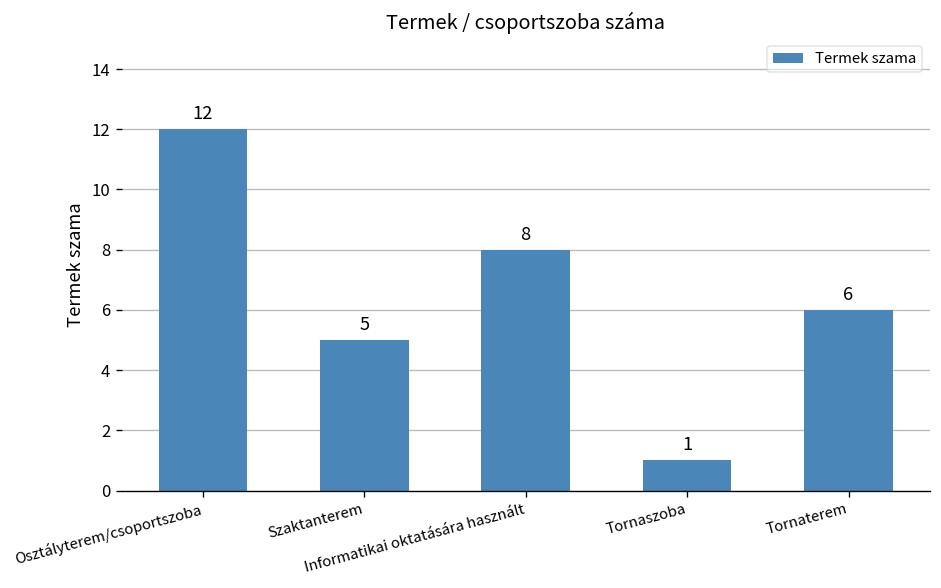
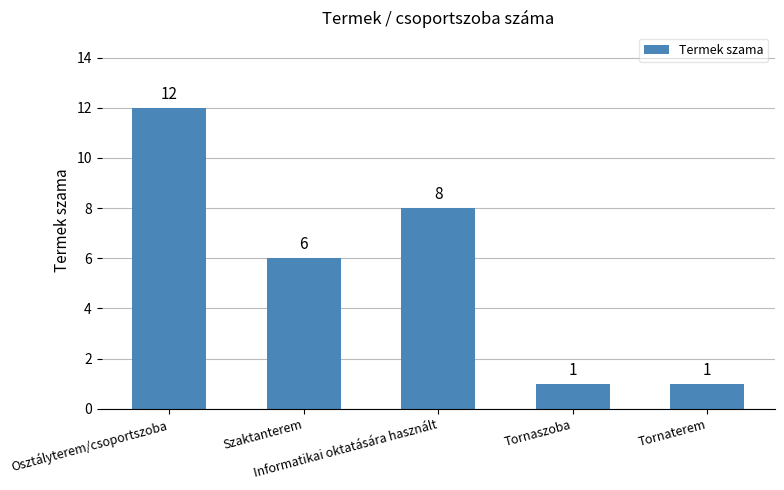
  {
    "Osztályterem/csoportszoba": 12,
-   "Szaktanterem": 5,
+   "Szaktanterem": 6,
    "Informatikai oktatására használt": 8,
    "Tornaszoba": 1,
-   "Tornaterem": 6
+   "Tornaterem": 1
  }
